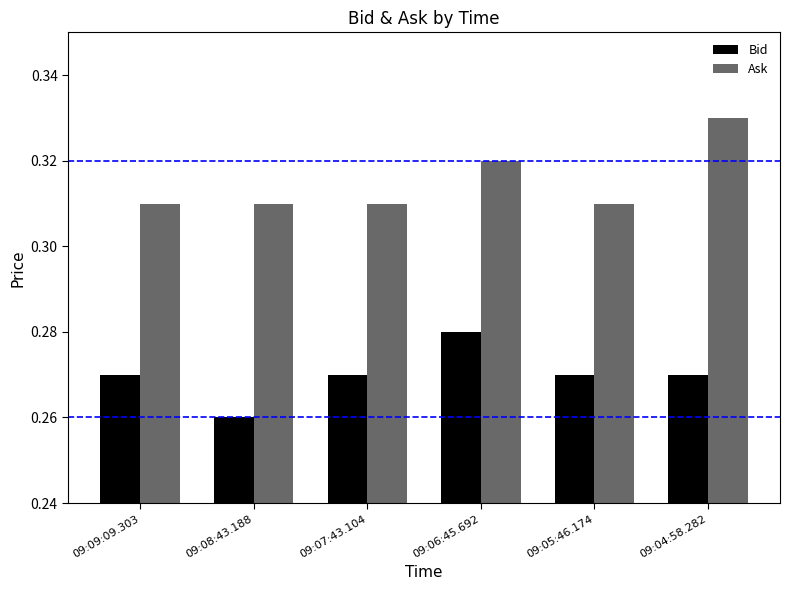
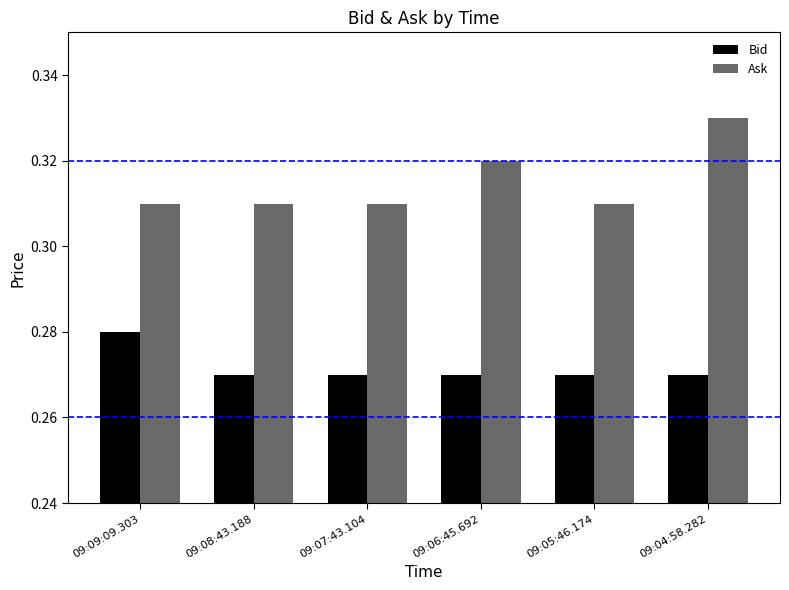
  {
    "Bid": {
-     "09:09:09.303": 0.27,
-     "09:08:43.188": 0.26,
+     "09:09:09.303": 0.28,
+     "09:08:43.188": 0.27,
      "09:07:43.104": 0.27,
-     "09:06:45.692": 0.28,
+     "09:06:45.692": 0.27,
      "09:05:46.174": 0.27,
      "09:04:58.282": 0.27
    },
    "Ask": {
      "09:09:09.303": 0.31,
      "09:08:43.188": 0.31,
      "09:07:43.104": 0.31,
      "09:06:45.692": 0.32,
      "09:05:46.174": 0.31,
      "09:04:58.282": 0.33
    }
  }
